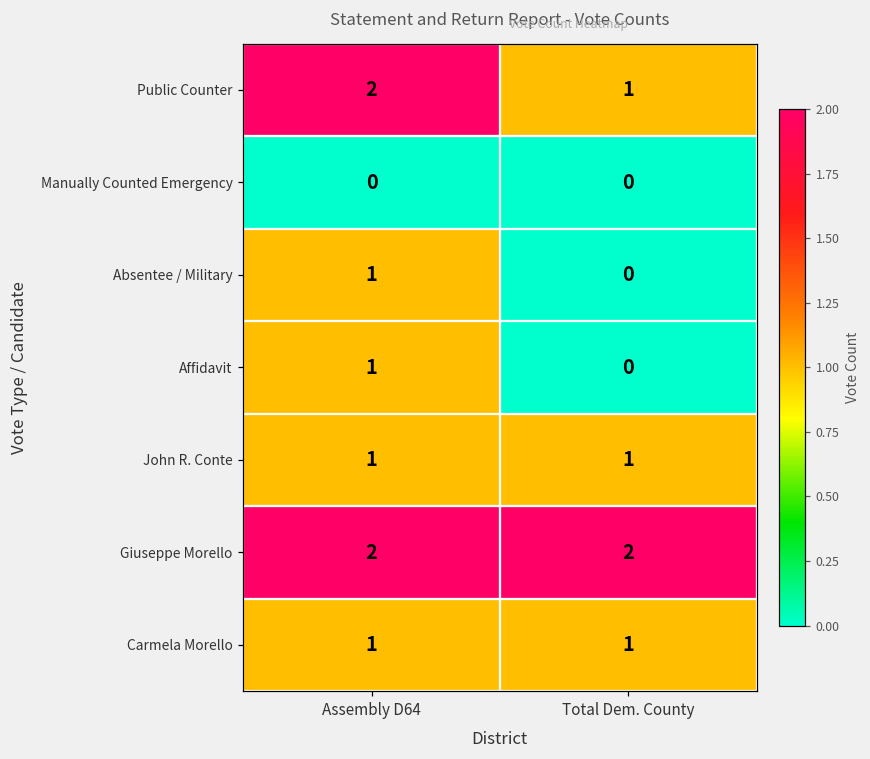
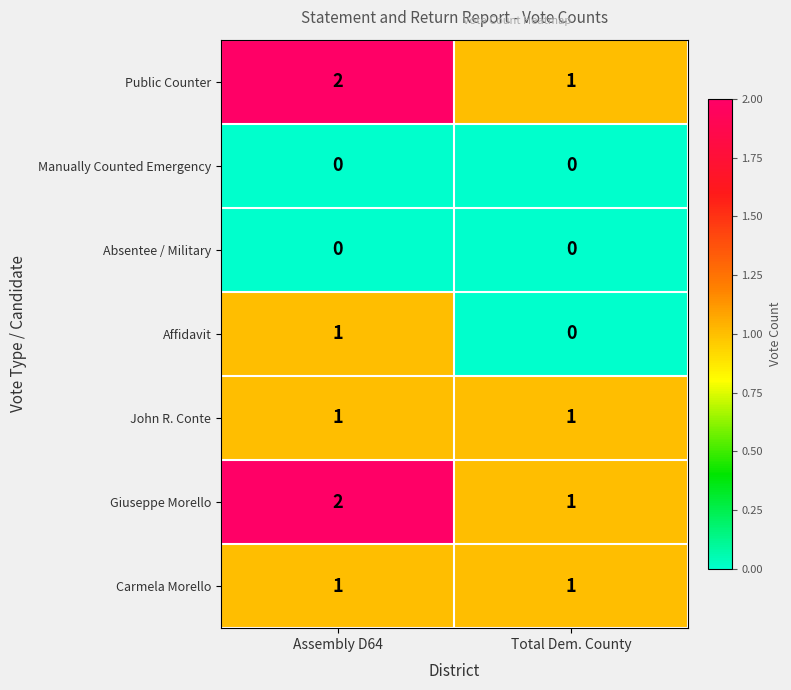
  {
    "Public Counter": {
      "Assembly D64": 2,
      "Total Dem. County": 1
    },
    "Manually Counted Emergency": {
      "Assembly D64": 0,
      "Total Dem. County": 0
    },
    "Absentee / Military": {
-     "Assembly D64": 1,
+     "Assembly D64": 0,
      "Total Dem. County": 0
    },
    "Affidavit": {
      "Assembly D64": 1,
      "Total Dem. County": 0
    },
    "John R. Conte": {
      "Assembly D64": 1,
      "Total Dem. County": 1
    },
    "Giuseppe Morello": {
      "Assembly D64": 2,
-     "Total Dem. County": 2
+     "Total Dem. County": 1
    },
    "Carmela Morello": {
      "Assembly D64": 1,
      "Total Dem. County": 1
    }
  }
